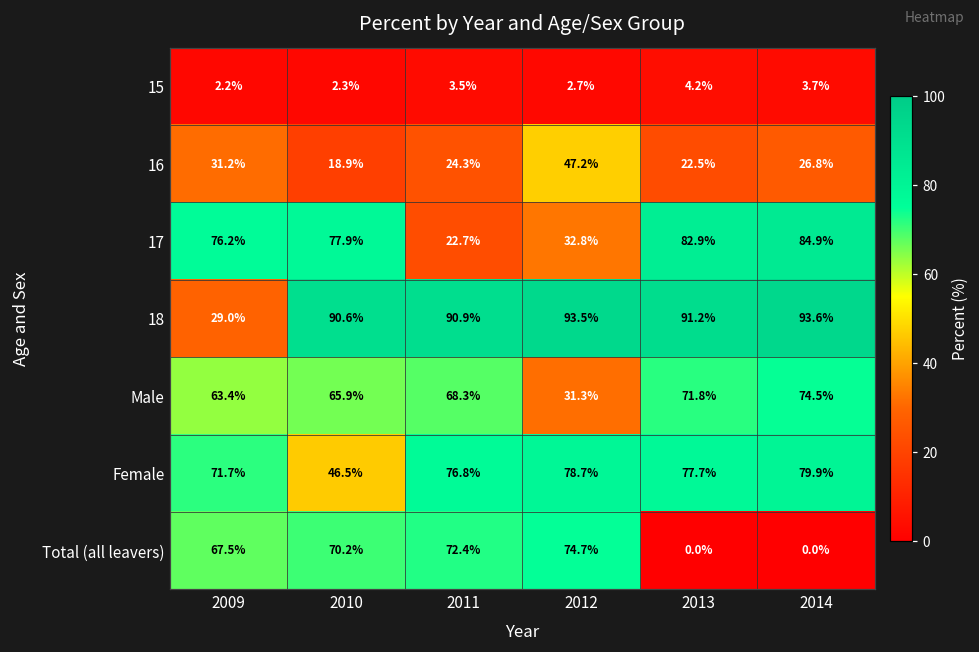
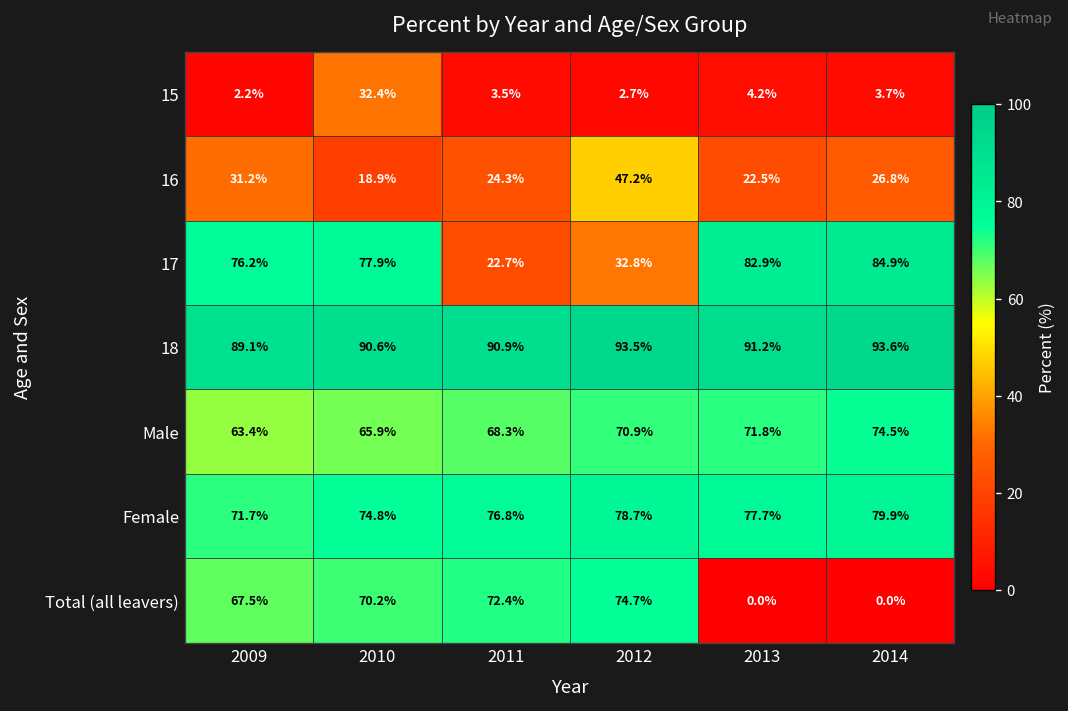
  {
    "15": {
      "2009": "2.2%",
-     "2010": "2.3%",
+     "2010": "32.4%",
      "2011": "3.5%",
      "2012": "2.7%",
      "2013": "4.2%",
      "2014": "3.7%"
    },
    "16": {
      "2009": "31.2%",
      "2010": "18.9%",
      "2011": "24.3%",
      "2012": "47.2%",
      "2013": "22.5%",
      "2014": "26.8%"
    },
    "17": {
      "2009": "76.2%",
      "2010": "77.9%",
      "2011": "22.7%",
      "2012": "32.8%",
      "2013": "82.9%",
      "2014": "84.9%"
    },
    "18": {
-     "2009": "29.0%",
+     "2009": "89.1%",
      "2010": "90.6%",
      "2011": "90.9%",
      "2012": "93.5%",
      "2013": "91.2%",
      "2014": "93.6%"
    },
    "Male": {
      "2009": "63.4%",
      "2010": "65.9%",
      "2011": "68.3%",
-     "2012": "31.3%",
+     "2012": "70.9%",
      "2013": "71.8%",
      "2014": "74.5%"
    },
    "Female": {
      "2009": "71.7%",
-     "2010": "46.5%",
+     "2010": "74.8%",
      "2011": "76.8%",
      "2012": "78.7%",
      "2013": "77.7%",
      "2014": "79.9%"
    },
    "Total (all leavers)": {
      "2009": "67.5%",
      "2010": "70.2%",
      "2011": "72.4%",
      "2012": "74.7%",
      "2013": "0.0%",
      "2014": "0.0%"
    }
  }
